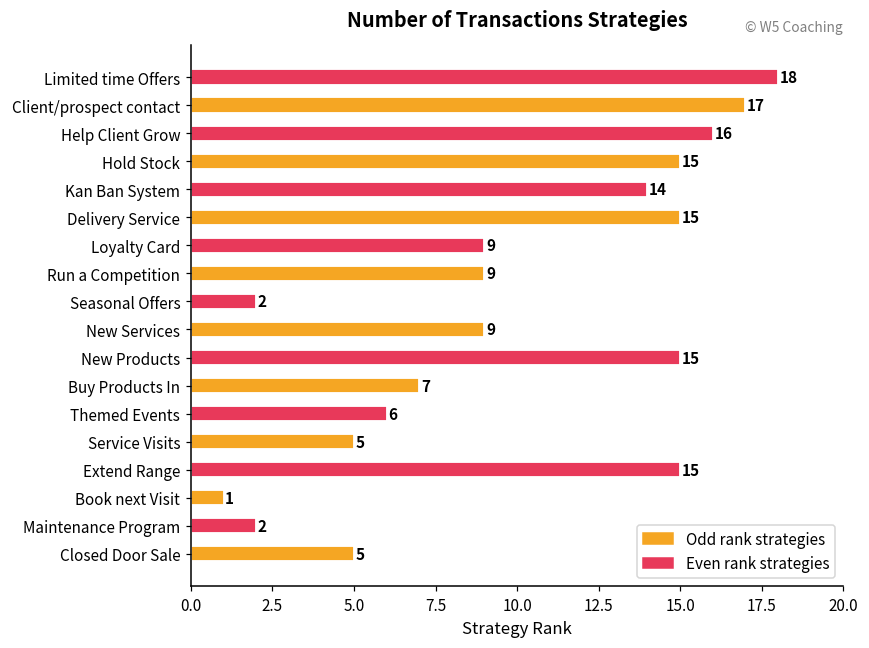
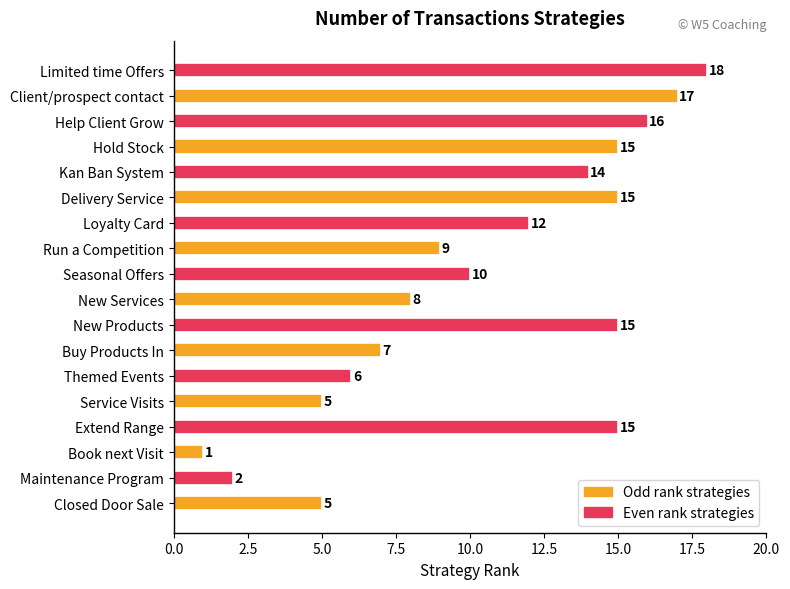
  {
    "Limited time Offers": 18,
    "Client/prospect contact": 17,
    "Help Client Grow": 16,
    "Hold Stock": 15,
    "Kan Ban System": 14,
    "Delivery Service": 15,
-   "Loyalty Card": 9,
+   "Loyalty Card": 12,
    "Run a Competition": 9,
-   "Seasonal Offers": 2,
-   "New Services": 9,
+   "Seasonal Offers": 10,
+   "New Services": 8,
    "New Products": 15,
    "Buy Products In": 7,
    "Themed Events": 6,
    "Service Visits": 5,
    "Extend Range": 15,
    "Book next Visit": 1,
    "Maintenance Program": 2,
    "Closed Door Sale": 5
  }
